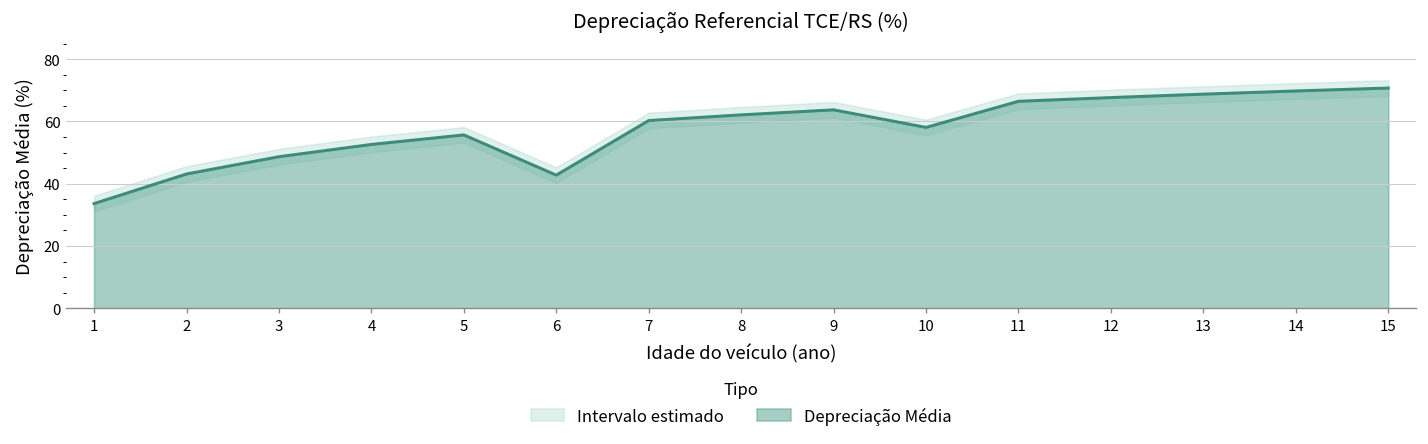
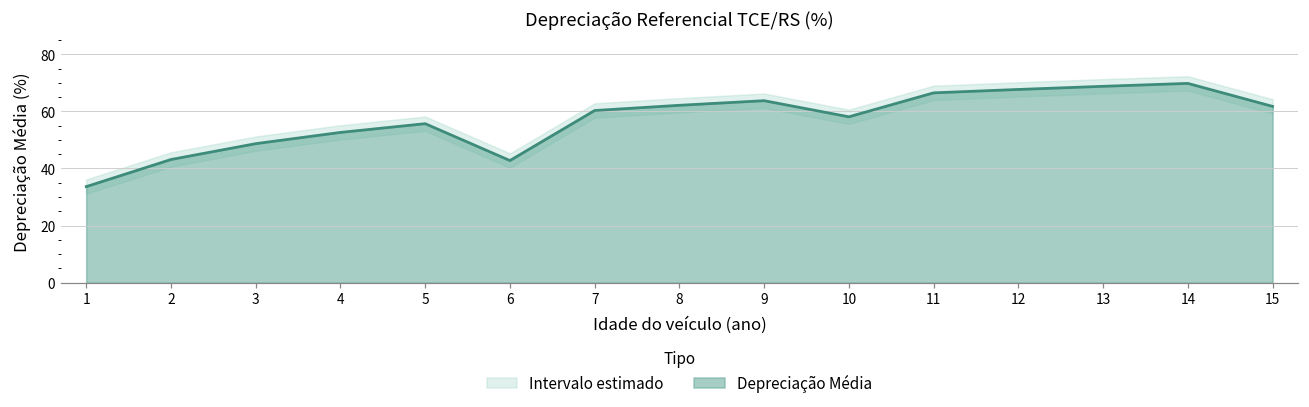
  {
    "Depreciação Média": {
      "1": 34,
      "2": 43,
      "3": 49,
      "4": 53,
      "5": 56,
      "6": 43,
      "7": 60,
      "8": 62,
      "9": 64,
      "10": 58,
      "11": 66,
      "12": 68,
      "13": 69,
      "14": 70,
-     "15": 71
+     "15": 62
    }
  }
